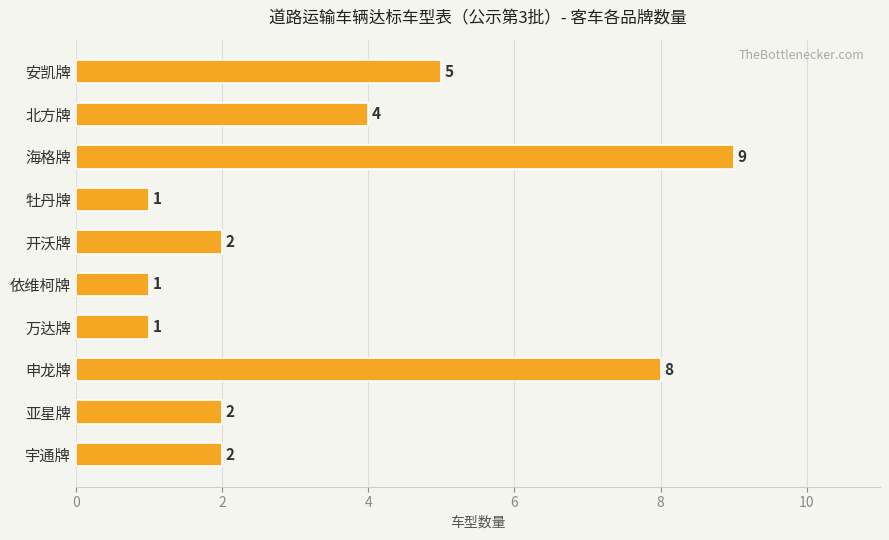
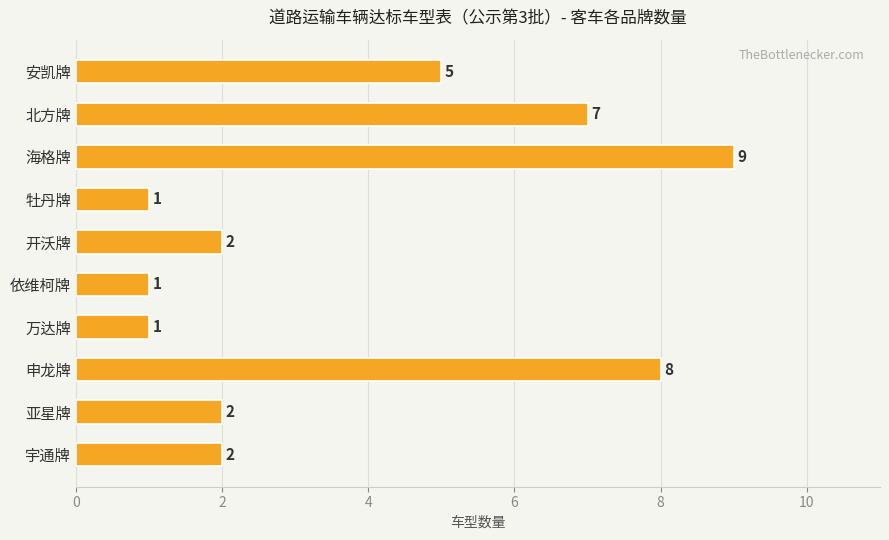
  {
    "安凯牌": 5,
-   "北方牌": 4,
+   "北方牌": 7,
    "海格牌": 9,
    "牡丹牌": 1,
    "开沃牌": 2,
    "依维柯牌": 1,
    "万达牌": 1,
    "申龙牌": 8,
    "亚星牌": 2,
    "宇通牌": 2
  }
